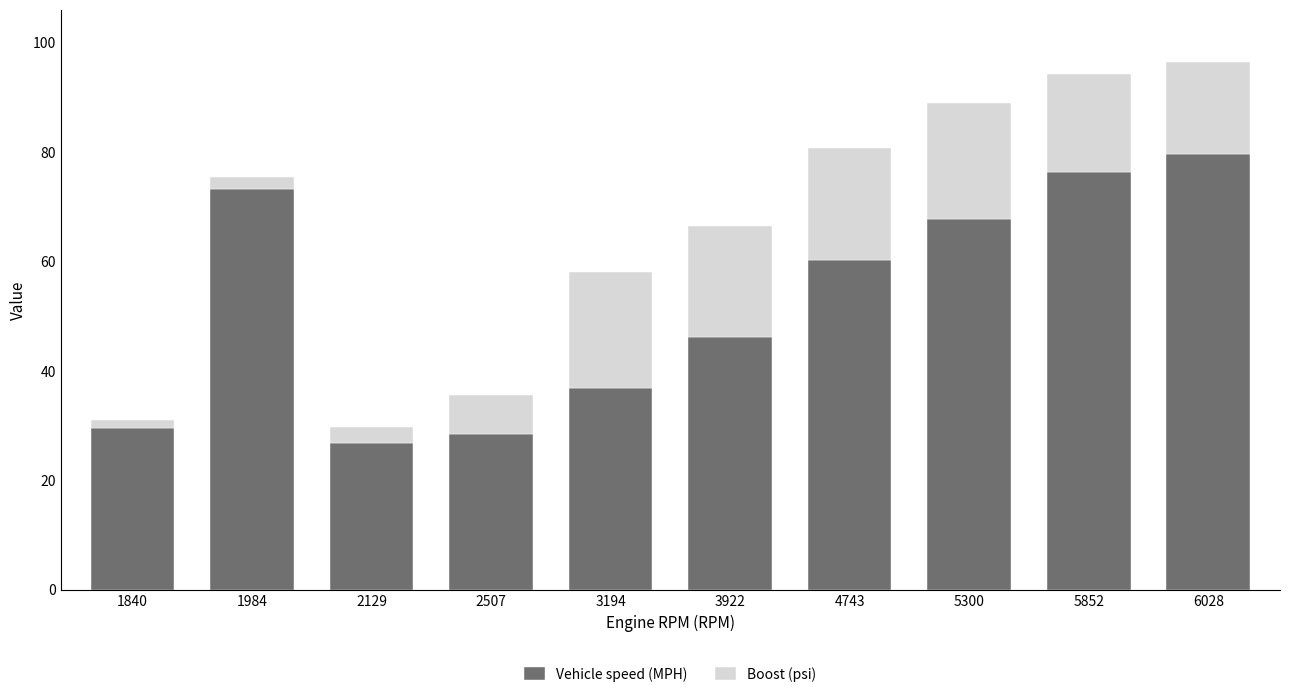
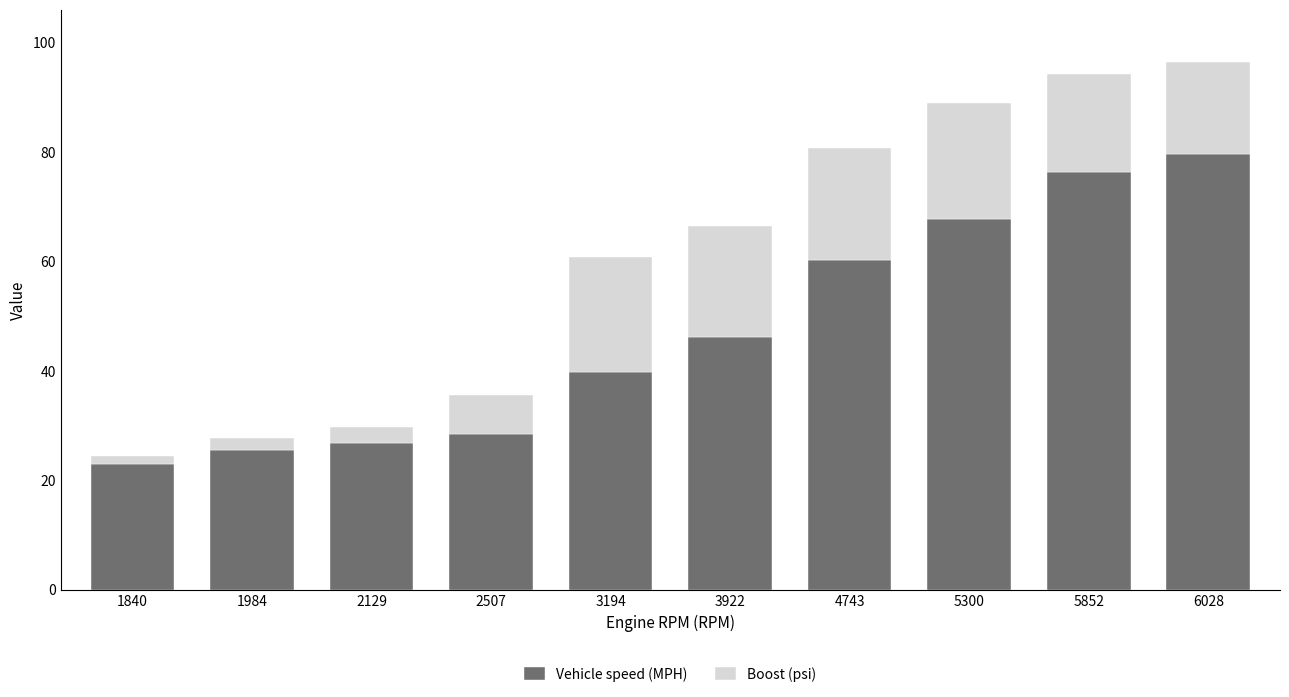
  {
    "Vehicle speed (MPH)": {
-     "1840": 30,
-     "1984": 73,
+     "1840": 23,
+     "1984": 25,
      "2129": 27,
      "2507": 28,
-     "3194": 37,
+     "3194": 40,
      "3922": 46,
      "4743": 60,
      "5300": 68,
      "5852": 76,
      "6028": 80
    },
    "Boost (psi)": {
      "1840": 1,
      "1984": 2,
      "2129": 3,
      "2507": 7,
      "3194": 21,
      "3922": 20,
      "4743": 20,
      "5300": 21,
      "5852": 18,
      "6028": 17
    }
  }
